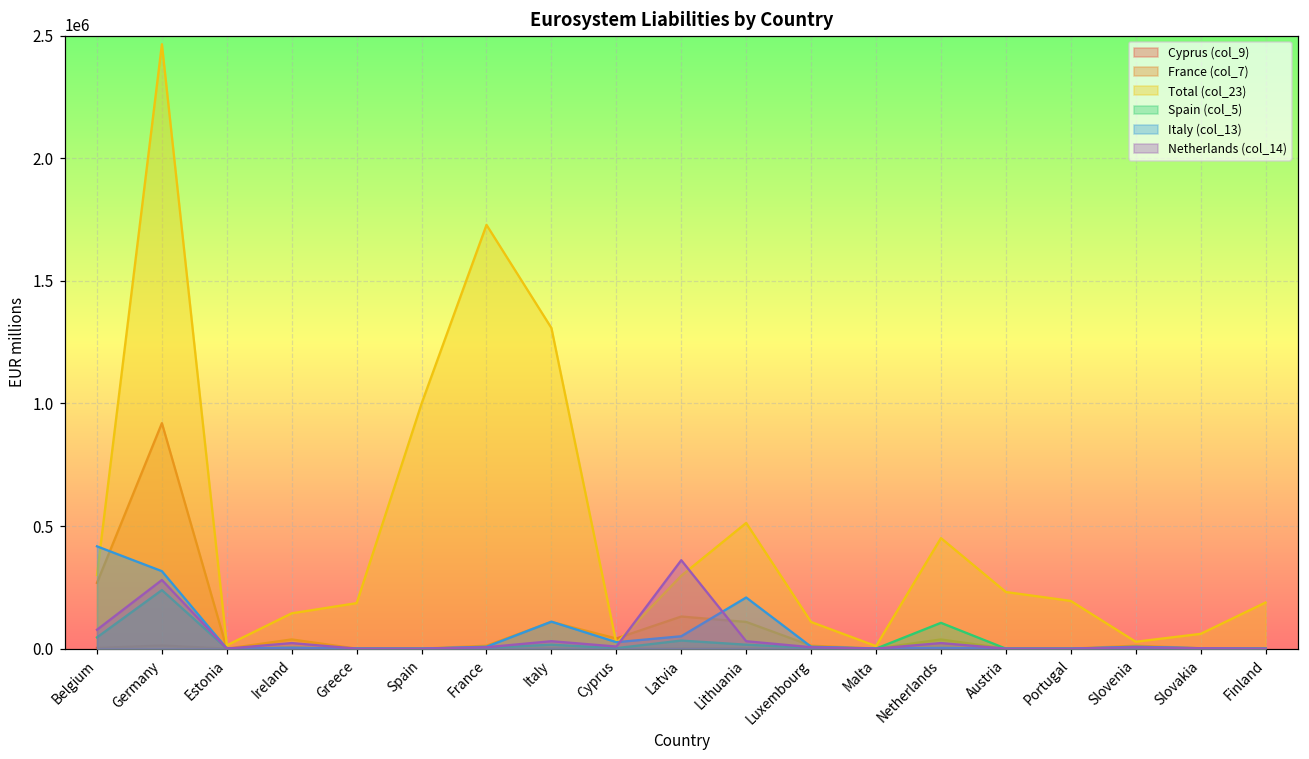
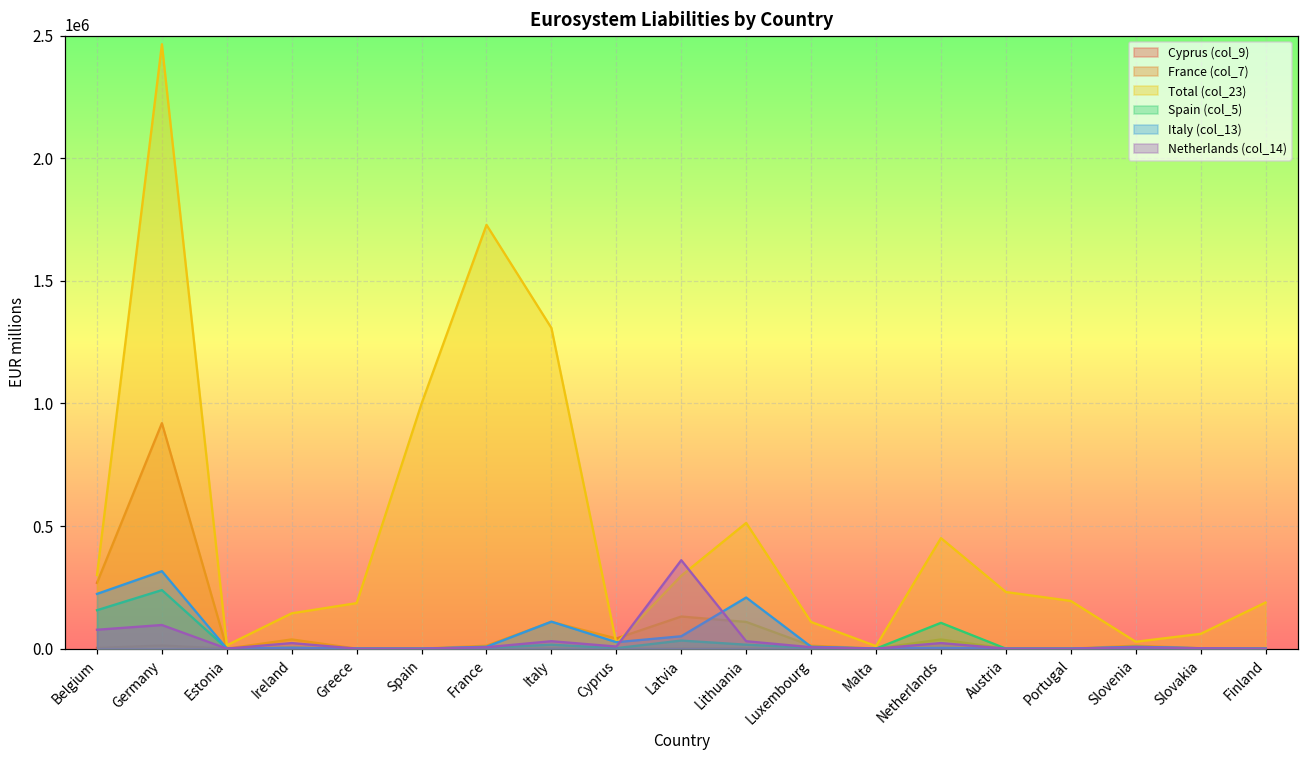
  {
    "Spain (col_5)": {
-     "Belgium": 50000,
+     "Belgium": 160000,
      "Germany": 240000,
      "Italy": 20000,
      "Latvia": 30000,
      "Lithuania": 20000,
      "Netherlands": 110000
    },
    "Italy (col_13)": {
-     "Belgium": 420000,
+     "Belgium": 220000,
      "Germany": 320000,
      "Latvia": 50000,
      "Lithuania": 210000
    },
    "Netherlands (col_14)": {
      "Belgium": 80000,
-     "Germany": 280000,
+     "Germany": 100000,
      "Ireland": 20000,
      "Italy": 30000,
      "Latvia": 360000,
      "Lithuania": 30000,
      "Netherlands": 20000
    }
  }
